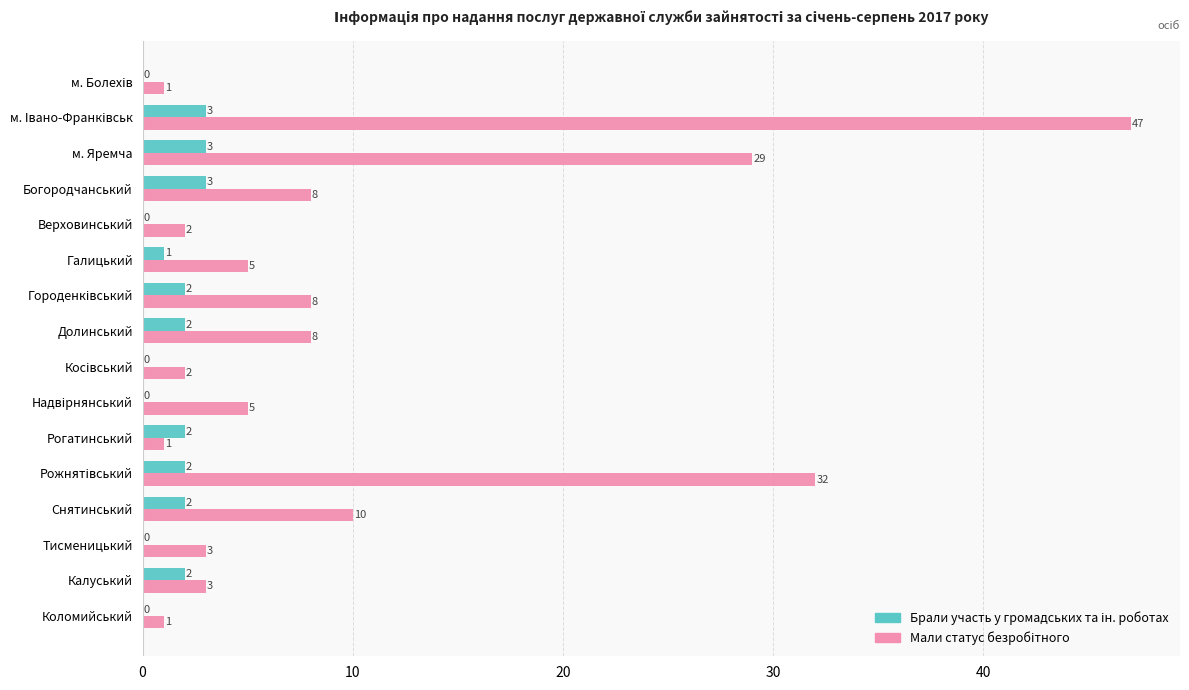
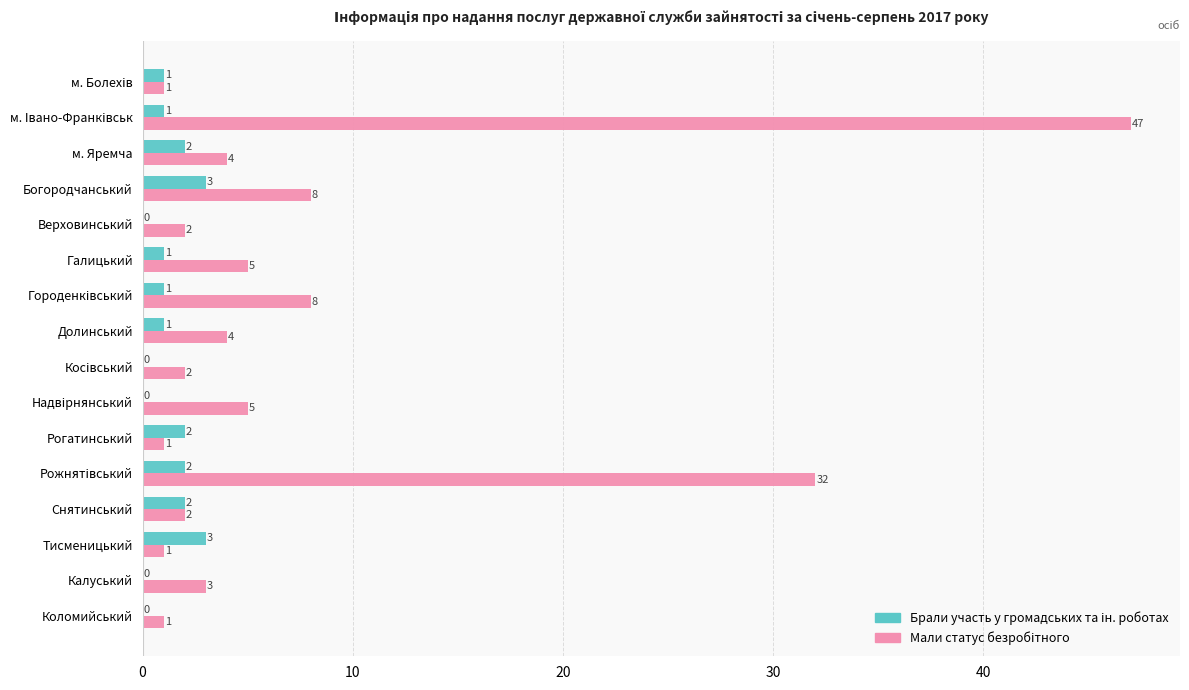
  {
    "Брали участь у громадських та ін. роботах": {
-     "м. Болехів": 0,
-     "м. Івано-Франківськ": 3,
-     "м. Яремча": 3,
+     "м. Болехів": 1,
+     "м. Івано-Франківськ": 1,
+     "м. Яремча": 2,
      "Богородчанський": 3,
      "Верховинський": 0,
      "Галицький": 1,
-     "Городенківський": 2,
-     "Долинський": 2,
+     "Городенківський": 1,
+     "Долинський": 1,
      "Косівський": 0,
      "Надвірнянський": 0,
      "Рогатинський": 2,
      "Рожнятівський": 2,
      "Снятинський": 2,
-     "Тисменицький": 0,
-     "Калуський": 2,
+     "Тисменицький": 3,
+     "Калуський": 0,
      "Коломийський": 0
    },
    "Мали статус безробітного": {
      "м. Болехів": 1,
      "м. Івано-Франківськ": 47,
-     "м. Яремча": 29,
+     "м. Яремча": 4,
      "Богородчанський": 8,
      "Верховинський": 2,
      "Галицький": 5,
      "Городенківський": 8,
-     "Долинський": 8,
+     "Долинський": 4,
      "Косівський": 2,
      "Надвірнянський": 5,
      "Рогатинський": 1,
      "Рожнятівський": 32,
-     "Снятинський": 10,
-     "Тисменицький": 3,
+     "Снятинський": 2,
+     "Тисменицький": 1,
      "Калуський": 3,
      "Коломийський": 1
    }
  }
